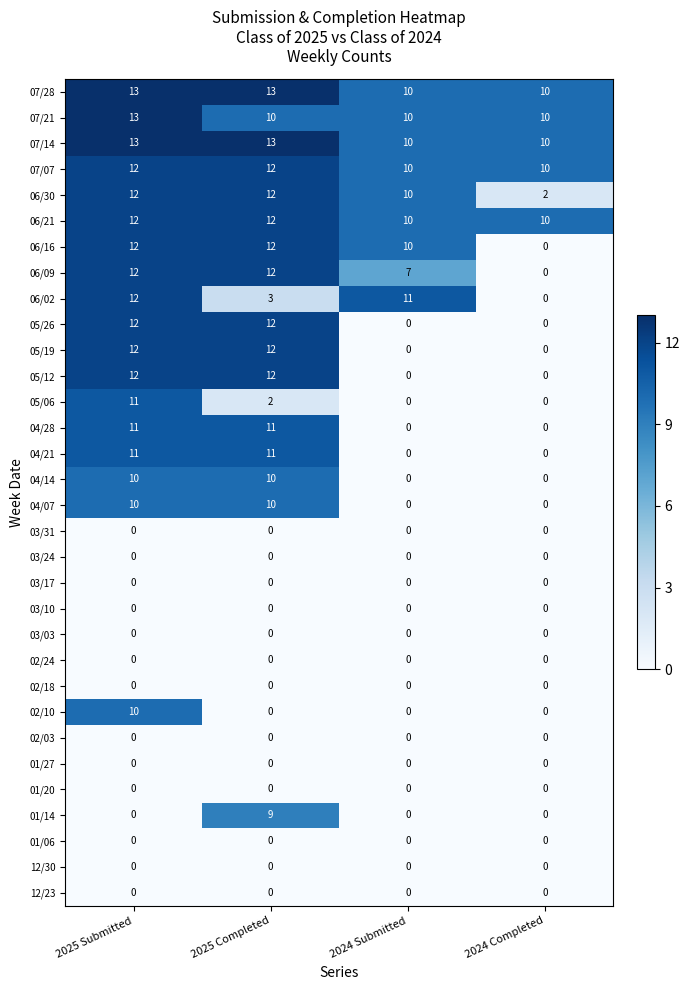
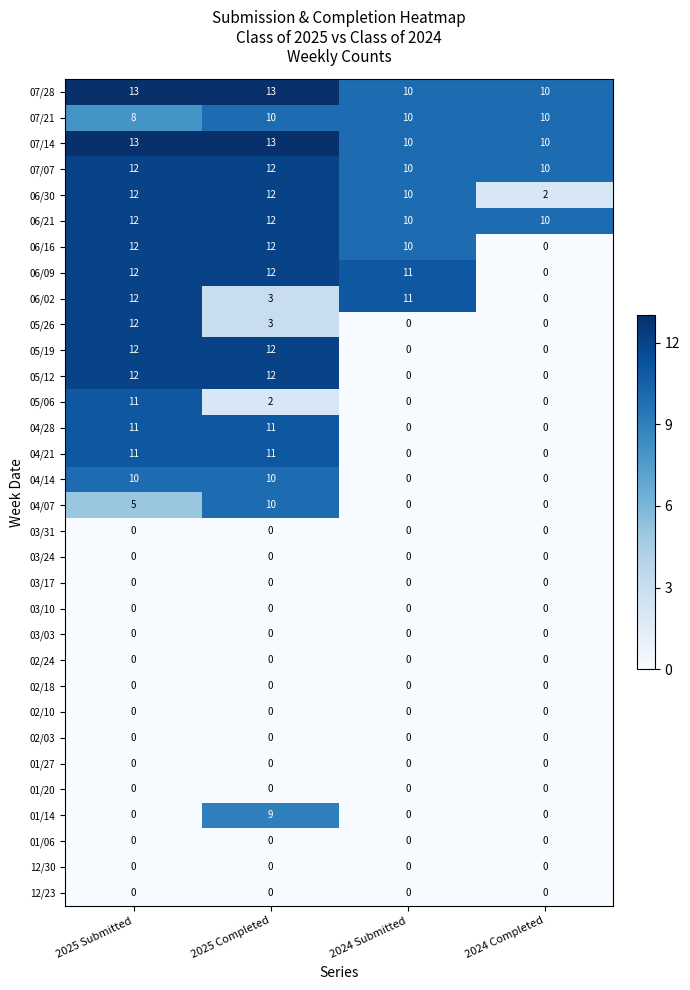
  {
    "07/28": {
      "2025 Submitted": 13,
      "2025 Completed": 13,
      "2024 Submitted": 10,
      "2024 Completed": 10
    },
    "07/21": {
-     "2025 Submitted": 13,
+     "2025 Submitted": 8,
      "2025 Completed": 10,
      "2024 Submitted": 10,
      "2024 Completed": 10
    },
    "07/14": {
      "2025 Submitted": 13,
      "2025 Completed": 13,
      "2024 Submitted": 10,
      "2024 Completed": 10
    },
    "07/07": {
      "2025 Submitted": 12,
      "2025 Completed": 12,
      "2024 Submitted": 10,
      "2024 Completed": 10
    },
    "06/30": {
      "2025 Submitted": 12,
      "2025 Completed": 12,
      "2024 Submitted": 10,
      "2024 Completed": 2
    },
    "06/21": {
      "2025 Submitted": 12,
      "2025 Completed": 12,
      "2024 Submitted": 10,
      "2024 Completed": 10
    },
    "06/16": {
      "2025 Submitted": 12,
      "2025 Completed": 12,
      "2024 Submitted": 10,
      "2024 Completed": 0
    },
    "06/09": {
      "2025 Submitted": 12,
      "2025 Completed": 12,
-     "2024 Submitted": 7,
+     "2024 Submitted": 11,
      "2024 Completed": 0
    },
    "06/02": {
      "2025 Submitted": 12,
      "2025 Completed": 3,
      "2024 Submitted": 11,
      "2024 Completed": 0
    },
    "05/26": {
      "2025 Submitted": 12,
-     "2025 Completed": 12,
+     "2025 Completed": 3,
      "2024 Submitted": 0,
      "2024 Completed": 0
    },
    "05/19": {
      "2025 Submitted": 12,
      "2025 Completed": 12,
      "2024 Submitted": 0,
      "2024 Completed": 0
    },
    "05/12": {
      "2025 Submitted": 12,
      "2025 Completed": 12,
      "2024 Submitted": 0,
      "2024 Completed": 0
    },
    "05/06": {
      "2025 Submitted": 11,
      "2025 Completed": 2,
      "2024 Submitted": 0,
      "2024 Completed": 0
    },
    "04/28": {
      "2025 Submitted": 11,
      "2025 Completed": 11,
      "2024 Submitted": 0,
      "2024 Completed": 0
    },
    "04/21": {
      "2025 Submitted": 11,
      "2025 Completed": 11,
      "2024 Submitted": 0,
      "2024 Completed": 0
    },
    "04/14": {
      "2025 Submitted": 10,
      "2025 Completed": 10,
      "2024 Submitted": 0,
      "2024 Completed": 0
    },
    "04/07": {
-     "2025 Submitted": 10,
+     "2025 Submitted": 5,
      "2025 Completed": 10,
      "2024 Submitted": 0,
      "2024 Completed": 0
    },
    "03/31": {
      "2025 Submitted": 0,
      "2025 Completed": 0,
      "2024 Submitted": 0,
      "2024 Completed": 0
    },
    "03/24": {
      "2025 Submitted": 0,
      "2025 Completed": 0,
      "2024 Submitted": 0,
      "2024 Completed": 0
    },
    "03/17": {
      "2025 Submitted": 0,
      "2025 Completed": 0,
      "2024 Submitted": 0,
      "2024 Completed": 0
    },
    "03/10": {
      "2025 Submitted": 0,
      "2025 Completed": 0,
      "2024 Submitted": 0,
      "2024 Completed": 0
    },
    "03/03": {
      "2025 Submitted": 0,
      "2025 Completed": 0,
      "2024 Submitted": 0,
      "2024 Completed": 0
    },
    "02/24": {
      "2025 Submitted": 0,
      "2025 Completed": 0,
      "2024 Submitted": 0,
      "2024 Completed": 0
    },
    "02/18": {
      "2025 Submitted": 0,
      "2025 Completed": 0,
      "2024 Submitted": 0,
      "2024 Completed": 0
    },
    "02/10": {
-     "2025 Submitted": 10,
+     "2025 Submitted": 0,
      "2025 Completed": 0,
      "2024 Submitted": 0,
      "2024 Completed": 0
    },
    "02/03": {
      "2025 Submitted": 0,
      "2025 Completed": 0,
      "2024 Submitted": 0,
      "2024 Completed": 0
    },
    "01/27": {
      "2025 Submitted": 0,
      "2025 Completed": 0,
      "2024 Submitted": 0,
      "2024 Completed": 0
    },
    "01/20": {
      "2025 Submitted": 0,
      "2025 Completed": 0,
      "2024 Submitted": 0,
      "2024 Completed": 0
    },
    "01/14": {
      "2025 Submitted": 0,
      "2025 Completed": 9,
      "2024 Submitted": 0,
      "2024 Completed": 0
    },
    "01/06": {
      "2025 Submitted": 0,
      "2025 Completed": 0,
      "2024 Submitted": 0,
      "2024 Completed": 0
    },
    "12/30": {
      "2025 Submitted": 0,
      "2025 Completed": 0,
      "2024 Submitted": 0,
      "2024 Completed": 0
    },
    "12/23": {
      "2025 Submitted": 0,
      "2025 Completed": 0,
      "2024 Submitted": 0,
      "2024 Completed": 0
    }
  }
